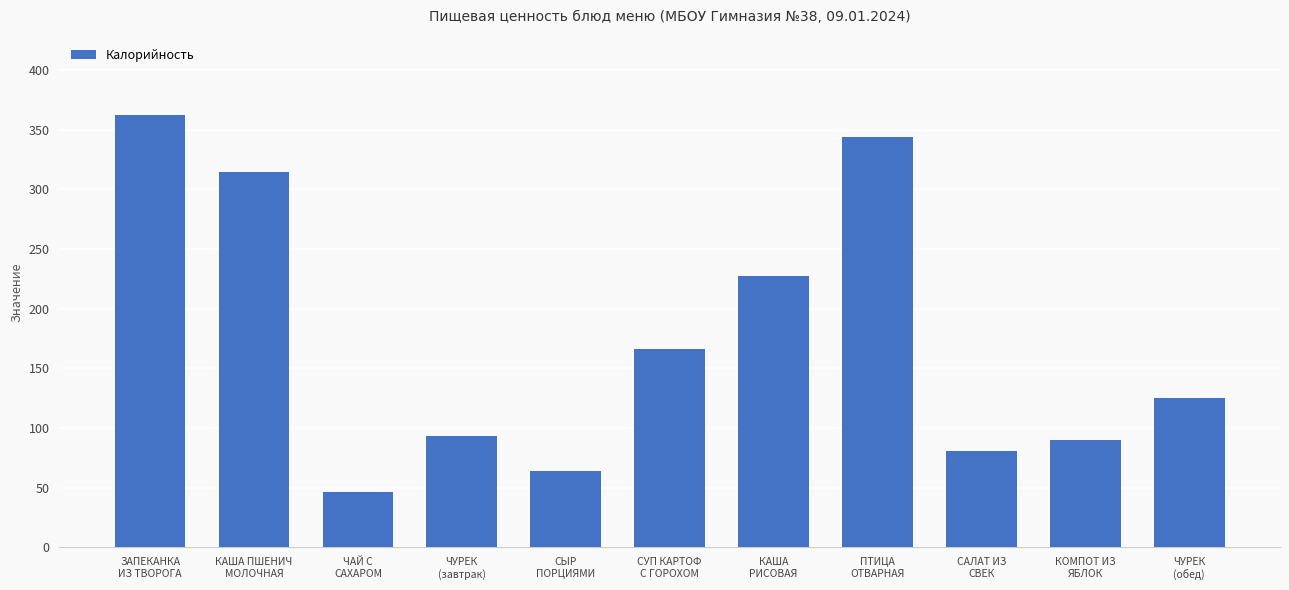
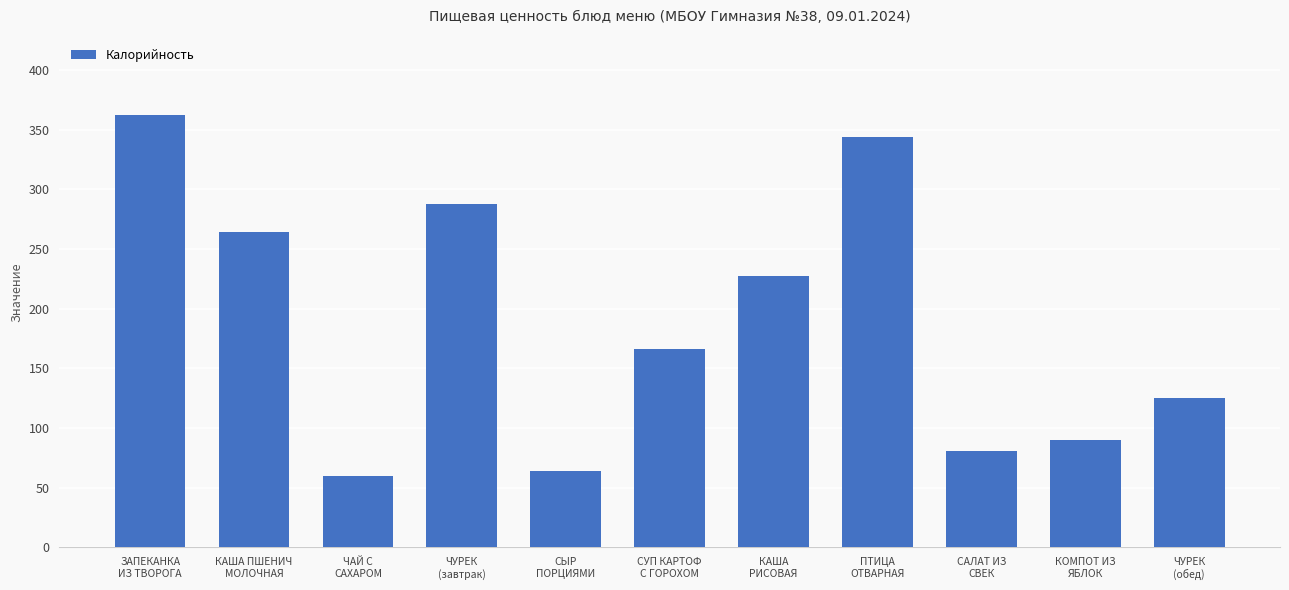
  {
    "ЗАПЕКАНКА ИЗ ТВОРОГА": 362,
-   "КАША ПШЕНИЧ МОЛОЧНАЯ": 315,
-   "ЧАЙ С САХАРОМ": 47,
-   "ЧУРЕК (завтрак)": 94,
+   "КАША ПШЕНИЧ МОЛОЧНАЯ": 264,
+   "ЧАЙ С САХАРОМ": 60,
+   "ЧУРЕК (завтрак)": 287,
    "СЫР ПОРЦИЯМИ": 64,
    "СУП КАРТОФ С ГОРОХОМ": 166,
    "КАША РИСОВАЯ": 228,
    "ПТИЦА ОТВАРНАЯ": 344,
    "САЛАТ ИЗ СВЕК": 80,
    "КОМПОТ ИЗ ЯБЛОК": 90,
    "ЧУРЕК (обед)": 125
  }
